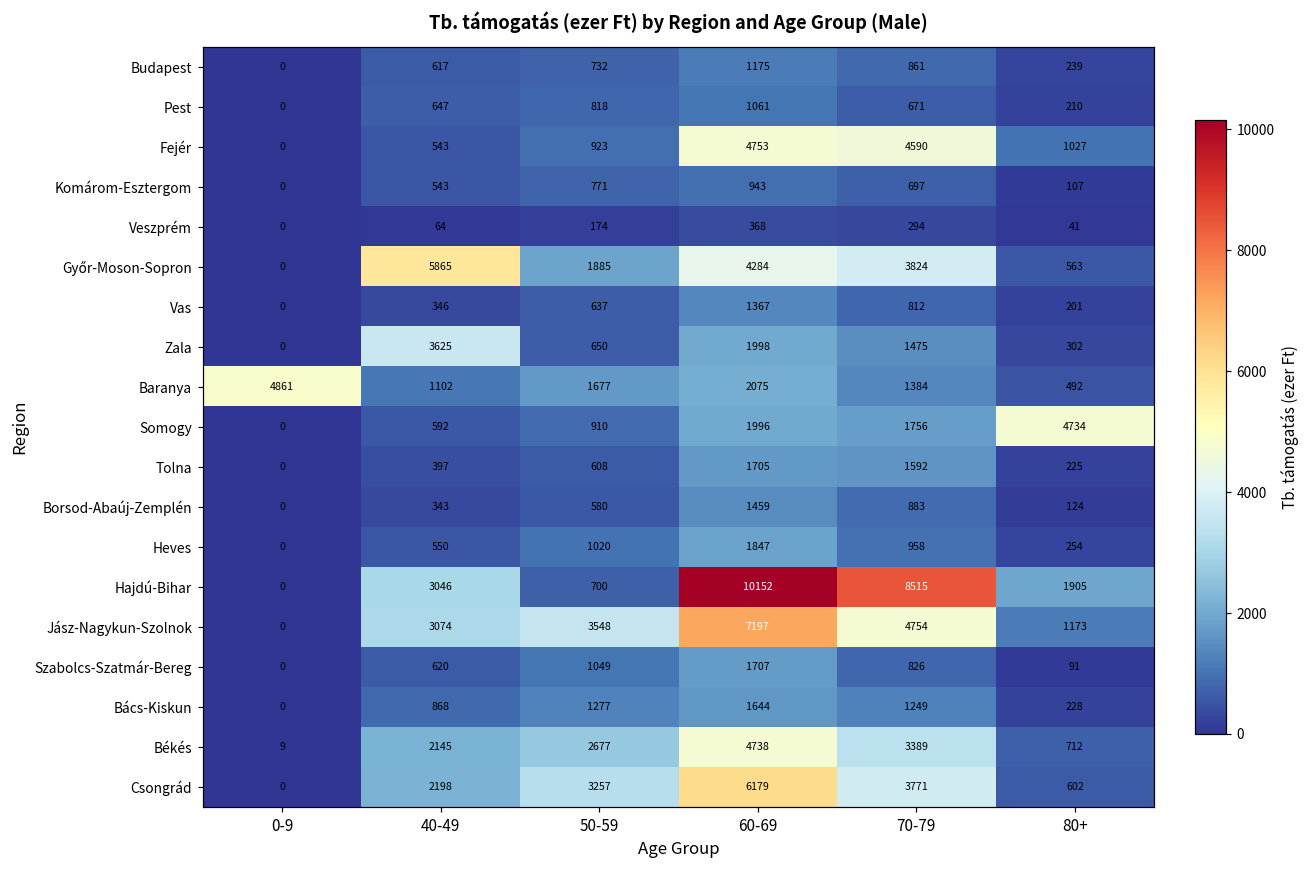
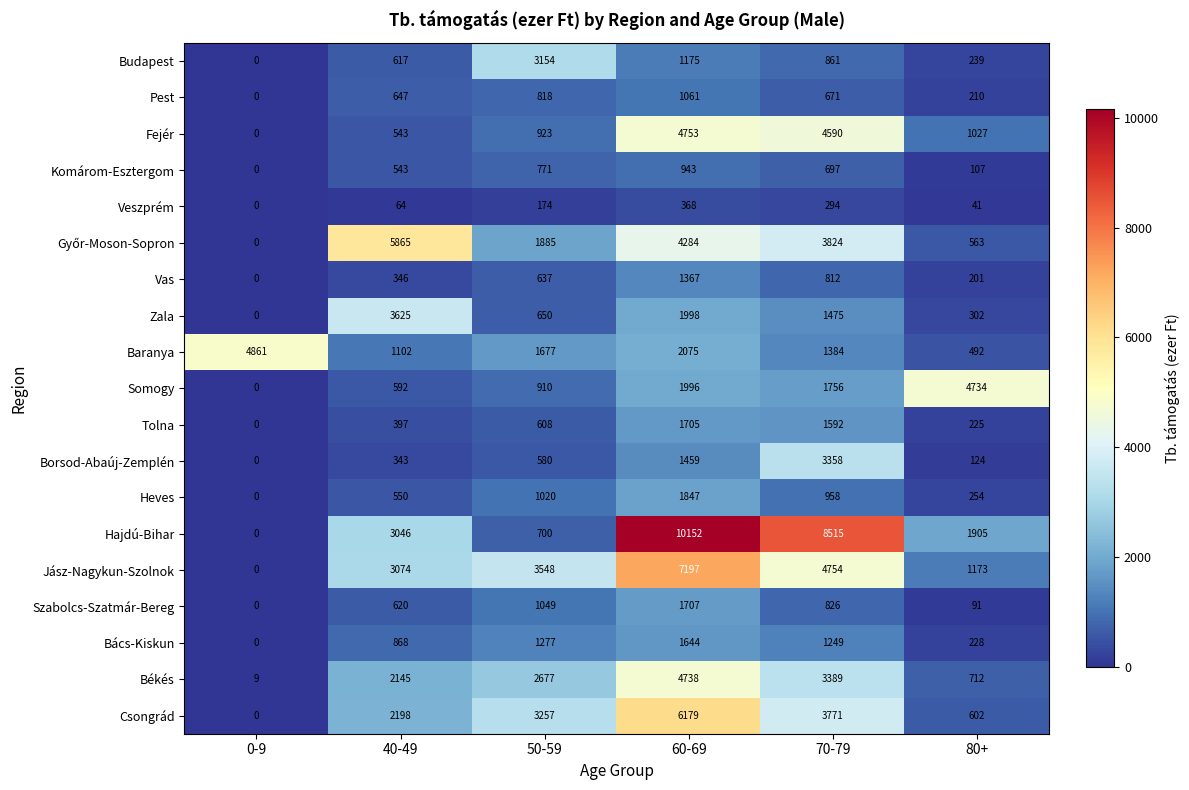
  {
    "Budapest": {
      "0-9": 0,
      "40-49": 617,
-     "50-59": 732,
+     "50-59": 3154,
      "60-69": 1175,
      "70-79": 861,
      "80+": 239
    },
    "Pest": {
      "0-9": 0,
      "40-49": 647,
      "50-59": 818,
      "60-69": 1061,
      "70-79": 671,
      "80+": 210
    },
    "Fejér": {
      "0-9": 0,
      "40-49": 543,
      "50-59": 923,
      "60-69": 4753,
      "70-79": 4590,
      "80+": 1027
    },
    "Komárom-Esztergom": {
      "0-9": 0,
      "40-49": 543,
      "50-59": 771,
      "60-69": 943,
      "70-79": 697,
      "80+": 107
    },
    "Veszprém": {
      "0-9": 0,
      "40-49": 64,
      "50-59": 174,
      "60-69": 368,
      "70-79": 294,
      "80+": 41
    },
    "Győr-Moson-Sopron": {
      "0-9": 0,
      "40-49": 5865,
      "50-59": 1885,
      "60-69": 4284,
      "70-79": 3824,
      "80+": 563
    },
    "Vas": {
      "0-9": 0,
      "40-49": 346,
      "50-59": 637,
      "60-69": 1367,
      "70-79": 812,
      "80+": 201
    },
    "Zala": {
      "0-9": 0,
      "40-49": 3625,
      "50-59": 650,
      "60-69": 1998,
      "70-79": 1475,
      "80+": 302
    },
    "Baranya": {
      "0-9": 4861,
      "40-49": 1102,
      "50-59": 1677,
      "60-69": 2075,
      "70-79": 1384,
      "80+": 492
    },
    "Somogy": {
      "0-9": 0,
      "40-49": 592,
      "50-59": 910,
      "60-69": 1996,
      "70-79": 1756,
      "80+": 4734
    },
    "Tolna": {
      "0-9": 0,
      "40-49": 397,
      "50-59": 608,
      "60-69": 1705,
      "70-79": 1592,
      "80+": 225
    },
    "Borsod-Abaúj-Zemplén": {
      "0-9": 0,
      "40-49": 343,
      "50-59": 580,
      "60-69": 1459,
-     "70-79": 883,
+     "70-79": 3358,
      "80+": 124
    },
    "Heves": {
      "0-9": 0,
      "40-49": 550,
      "50-59": 1020,
      "60-69": 1847,
      "70-79": 958,
      "80+": 254
    },
    "Hajdú-Bihar": {
      "0-9": 0,
      "40-49": 3046,
      "50-59": 700,
      "60-69": 10152,
      "70-79": 8515,
      "80+": 1905
    },
    "Jász-Nagykun-Szolnok": {
      "0-9": 0,
      "40-49": 3074,
      "50-59": 3548,
      "60-69": 7197,
      "70-79": 4754,
      "80+": 1173
    },
    "Szabolcs-Szatmár-Bereg": {
      "0-9": 0,
      "40-49": 620,
      "50-59": 1049,
      "60-69": 1707,
      "70-79": 826,
      "80+": 91
    },
    "Bács-Kiskun": {
      "0-9": 0,
      "40-49": 868,
      "50-59": 1277,
      "60-69": 1644,
      "70-79": 1249,
      "80+": 228
    },
    "Békés": {
      "0-9": 9,
      "40-49": 2145,
      "50-59": 2677,
      "60-69": 4738,
      "70-79": 3389,
      "80+": 712
    },
    "Csongrád": {
      "0-9": 0,
      "40-49": 2198,
      "50-59": 3257,
      "60-69": 6179,
      "70-79": 3771,
      "80+": 602
    }
  }
